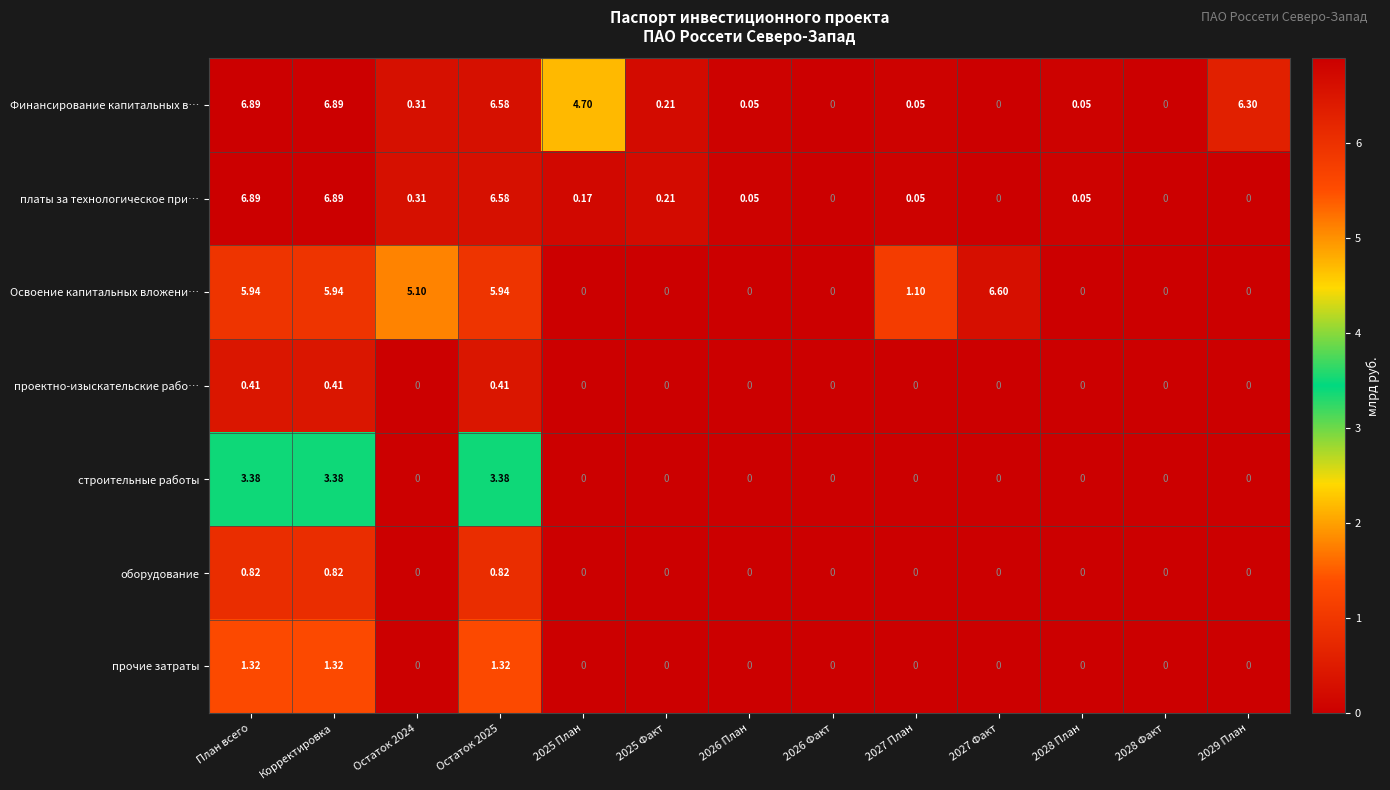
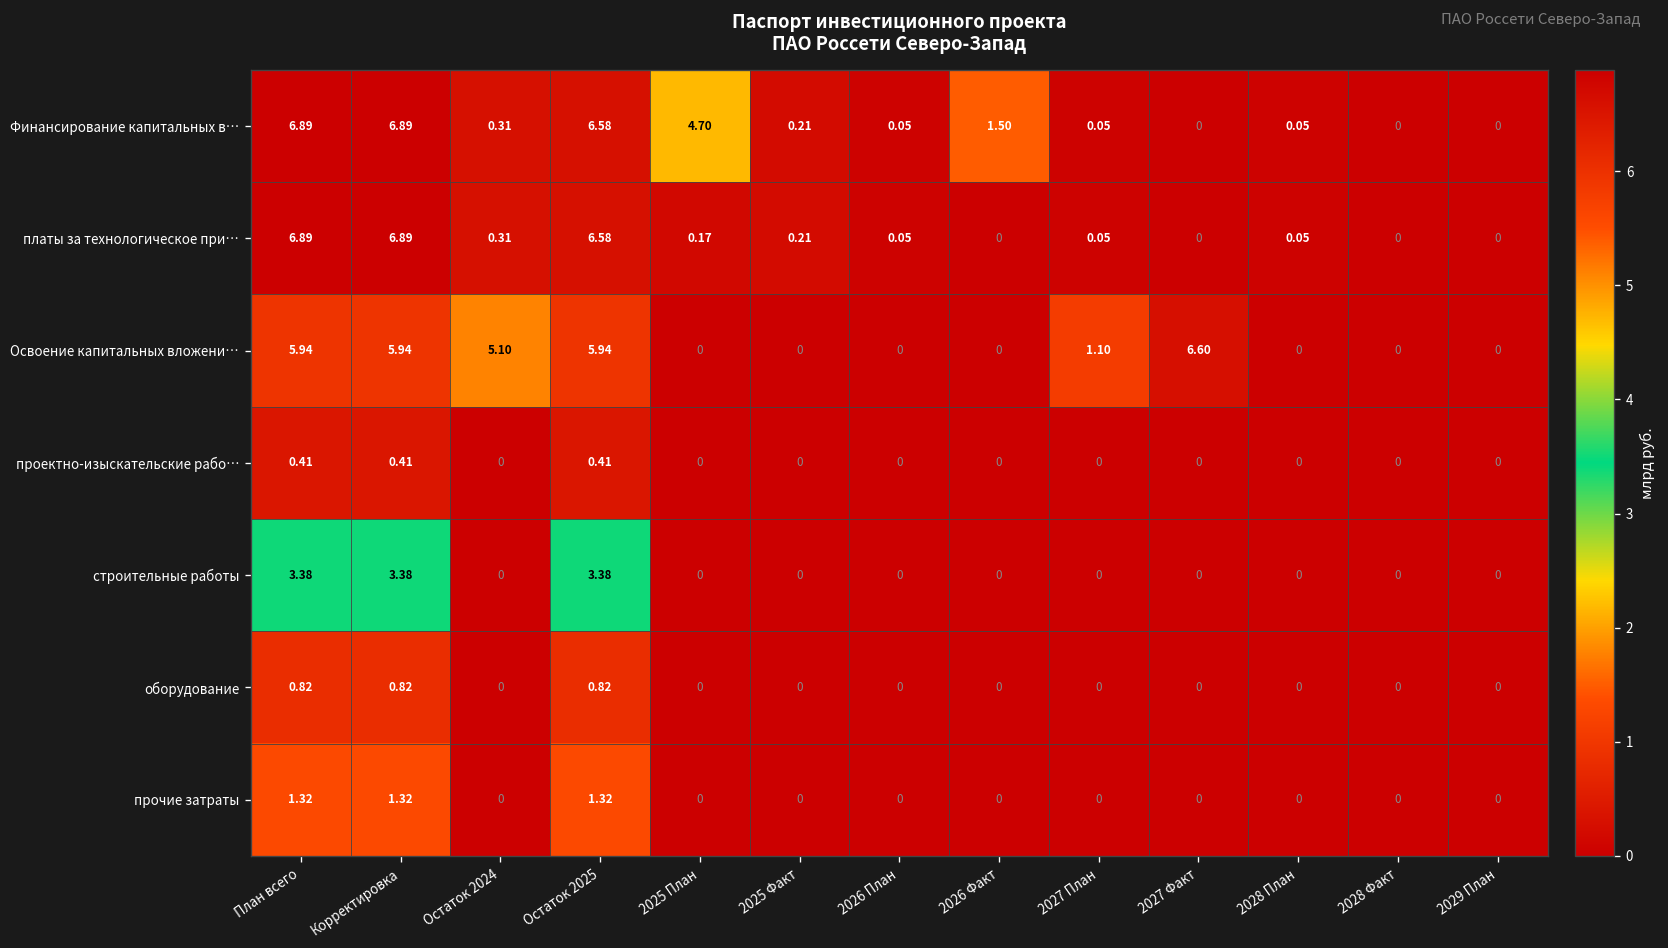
  {
    "Финансирование капитальных в…": {
      "План всего": 6.89,
      "Корректировка": 6.89,
      "Остаток 2024": 0.31,
      "Остаток 2025": 6.58,
      "2025 План": 4.70,
      "2025 Факт": 0.21,
      "2026 План": 0.05,
-     "2026 Факт": 0,
+     "2026 Факт": 1.50,
      "2027 План": 0.05,
      "2027 Факт": 0,
      "2028 План": 0.05,
      "2028 Факт": 0,
-     "2029 План": 6.30
+     "2029 План": 0
    },
    "платы за технологическое при…": {
      "План всего": 6.89,
      "Корректировка": 6.89,
      "Остаток 2024": 0.31,
      "Остаток 2025": 6.58,
      "2025 План": 0.17,
      "2025 Факт": 0.21,
      "2026 План": 0.05,
      "2026 Факт": 0,
      "2027 План": 0.05,
      "2027 Факт": 0,
      "2028 План": 0.05,
      "2028 Факт": 0,
      "2029 План": 0
    },
    "Освоение капитальных вложени…": {
      "План всего": 5.94,
      "Корректировка": 5.94,
      "Остаток 2024": 5.10,
      "Остаток 2025": 5.94,
      "2025 План": 0,
      "2025 Факт": 0,
      "2026 План": 0,
      "2026 Факт": 0,
      "2027 План": 1.10,
      "2027 Факт": 6.60,
      "2028 План": 0,
      "2028 Факт": 0,
      "2029 План": 0
    },
    "проектно-изыскательские рабо…": {
      "План всего": 0.41,
      "Корректировка": 0.41,
      "Остаток 2024": 0,
      "Остаток 2025": 0.41,
      "2025 План": 0,
      "2025 Факт": 0,
      "2026 План": 0,
      "2026 Факт": 0,
      "2027 План": 0,
      "2027 Факт": 0,
      "2028 План": 0,
      "2028 Факт": 0,
      "2029 План": 0
    },
    "строительные работы": {
      "План всего": 3.38,
      "Корректировка": 3.38,
      "Остаток 2024": 0,
      "Остаток 2025": 3.38,
      "2025 План": 0,
      "2025 Факт": 0,
      "2026 План": 0,
      "2026 Факт": 0,
      "2027 План": 0,
      "2027 Факт": 0,
      "2028 План": 0,
      "2028 Факт": 0,
      "2029 План": 0
    },
    "оборудование": {
      "План всего": 0.82,
      "Корректировка": 0.82,
      "Остаток 2024": 0,
      "Остаток 2025": 0.82,
      "2025 План": 0,
      "2025 Факт": 0,
      "2026 План": 0,
      "2026 Факт": 0,
      "2027 План": 0,
      "2027 Факт": 0,
      "2028 План": 0,
      "2028 Факт": 0,
      "2029 План": 0
    },
    "прочие затраты": {
      "План всего": 1.32,
      "Корректировка": 1.32,
      "Остаток 2024": 0,
      "Остаток 2025": 1.32,
      "2025 План": 0,
      "2025 Факт": 0,
      "2026 План": 0,
      "2026 Факт": 0,
      "2027 План": 0,
      "2027 Факт": 0,
      "2028 План": 0,
      "2028 Факт": 0,
      "2029 План": 0
    }
  }
